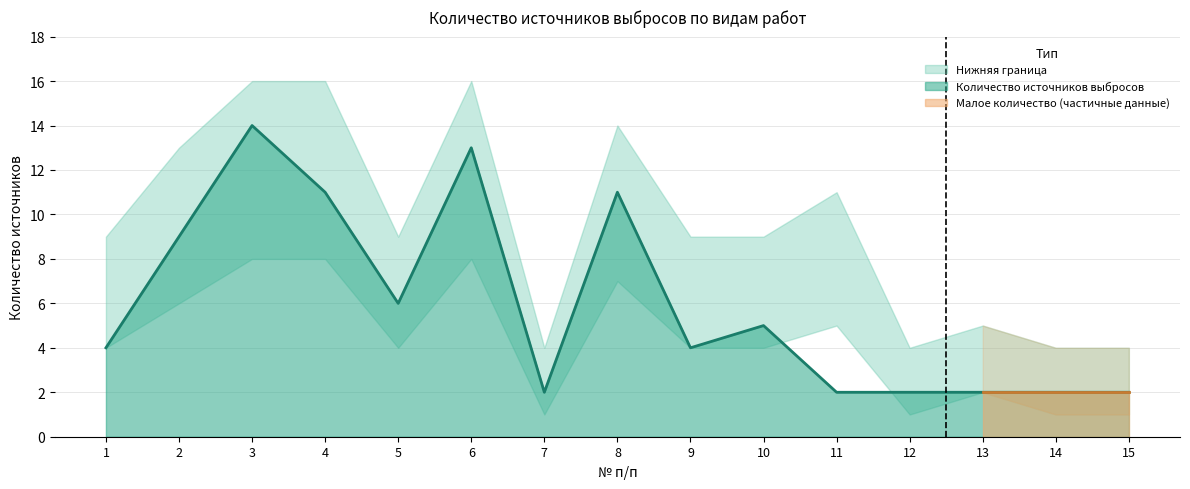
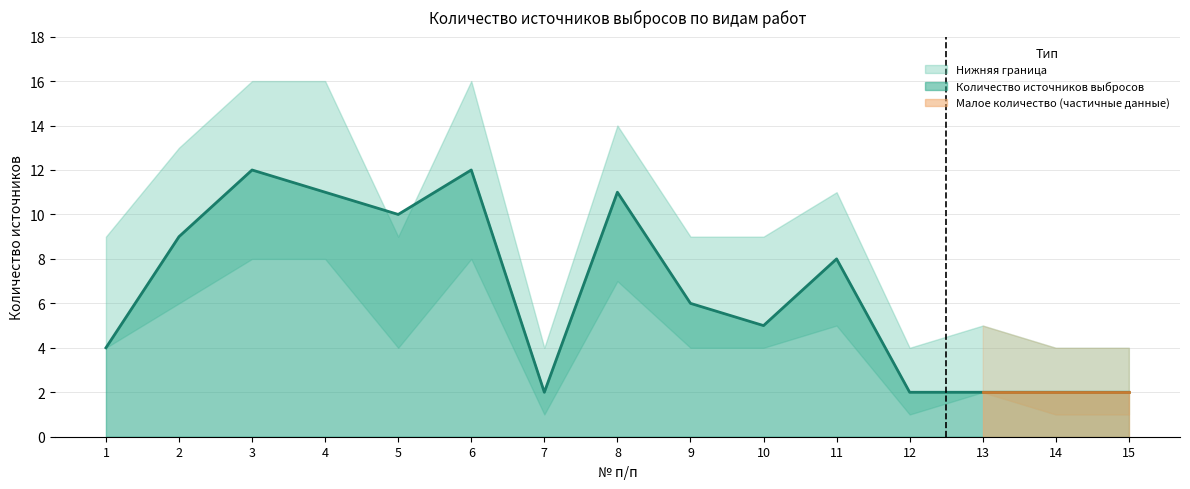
  {
    "Количество источников выбросов": {
      "1": 4,
      "2": 9,
-     "3": 14,
+     "3": 12,
      "4": 11,
-     "5": 6,
-     "6": 13,
+     "5": 10,
+     "6": 12,
      "7": 2,
      "8": 11,
-     "9": 4,
+     "9": 6,
      "10": 5,
-     "11": 2,
+     "11": 8,
      "12": 2
    }
  }
